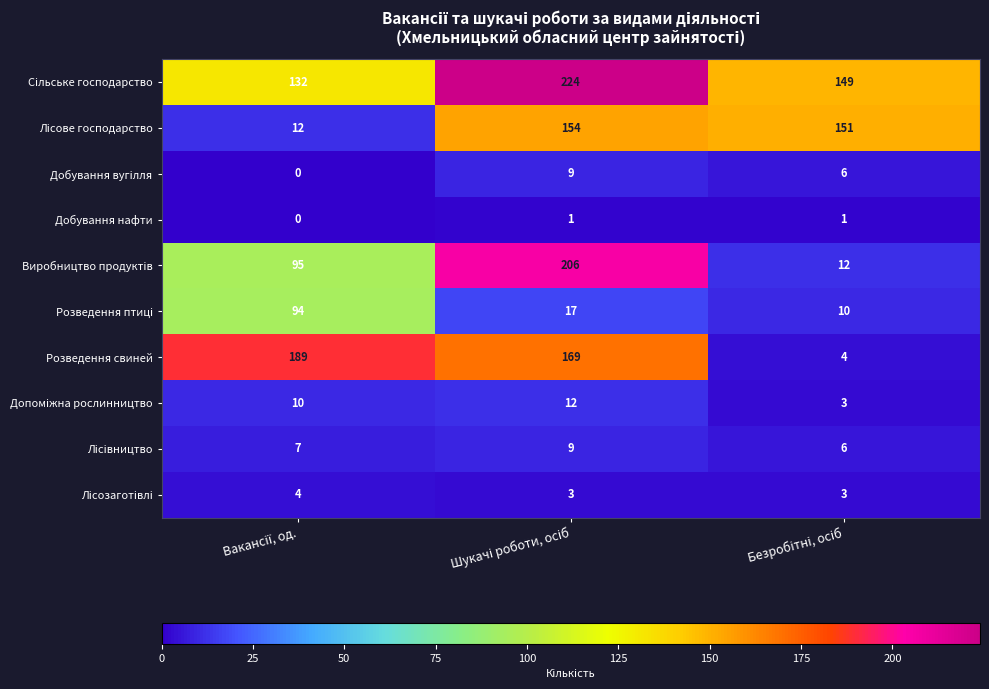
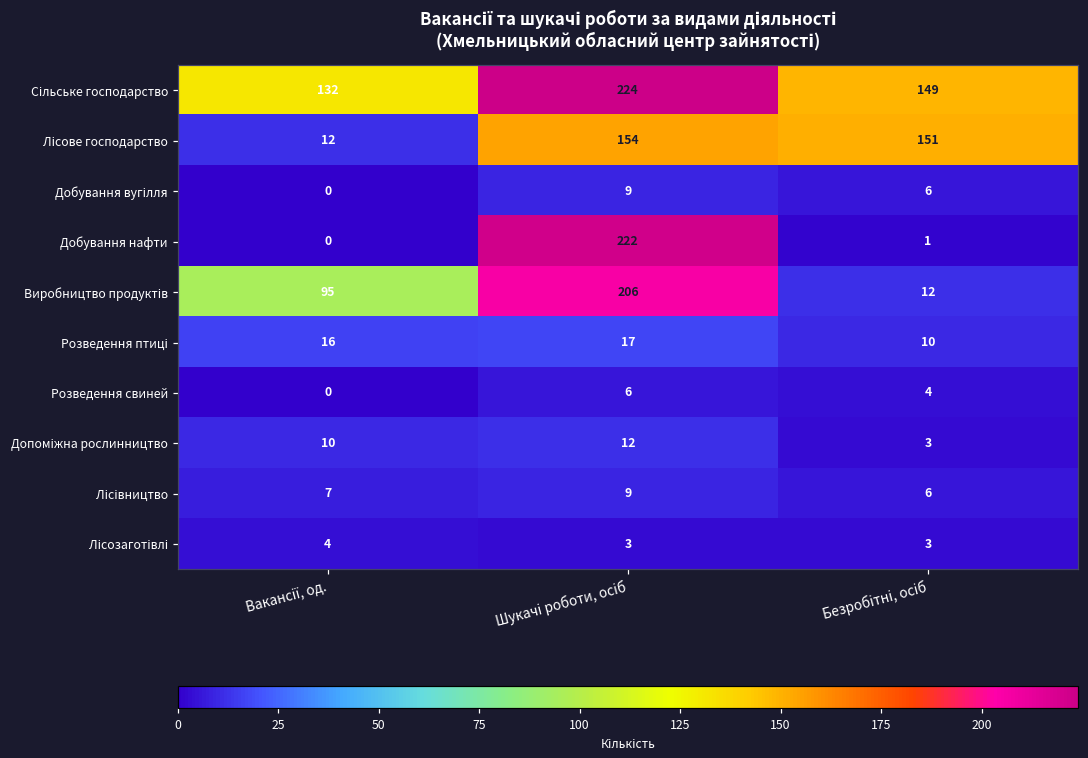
  {
    "Сільське господарство": {
      "Вакансії, од.": 132,
      "Шукачі роботи, осіб": 224,
      "Безробітні, осіб": 149
    },
    "Лісове господарство": {
      "Вакансії, од.": 12,
      "Шукачі роботи, осіб": 154,
      "Безробітні, осіб": 151
    },
    "Добування вугілля": {
      "Вакансії, од.": 0,
      "Шукачі роботи, осіб": 9,
      "Безробітні, осіб": 6
    },
    "Добування нафти": {
      "Вакансії, од.": 0,
-     "Шукачі роботи, осіб": 1,
+     "Шукачі роботи, осіб": 222,
      "Безробітні, осіб": 1
    },
    "Виробництво продуктів": {
      "Вакансії, од.": 95,
      "Шукачі роботи, осіб": 206,
      "Безробітні, осіб": 12
    },
    "Розведення птиці": {
-     "Вакансії, од.": 94,
+     "Вакансії, од.": 16,
      "Шукачі роботи, осіб": 17,
      "Безробітні, осіб": 10
    },
    "Розведення свиней": {
-     "Вакансії, од.": 189,
-     "Шукачі роботи, осіб": 169,
+     "Вакансії, од.": 0,
+     "Шукачі роботи, осіб": 6,
      "Безробітні, осіб": 4
    },
    "Допоміжна рослинництво": {
      "Вакансії, од.": 10,
      "Шукачі роботи, осіб": 12,
      "Безробітні, осіб": 3
    },
    "Лісівництво": {
      "Вакансії, од.": 7,
      "Шукачі роботи, осіб": 9,
      "Безробітні, осіб": 6
    },
    "Лісозаготівлі": {
      "Вакансії, од.": 4,
      "Шукачі роботи, осіб": 3,
      "Безробітні, осіб": 3
    }
  }
